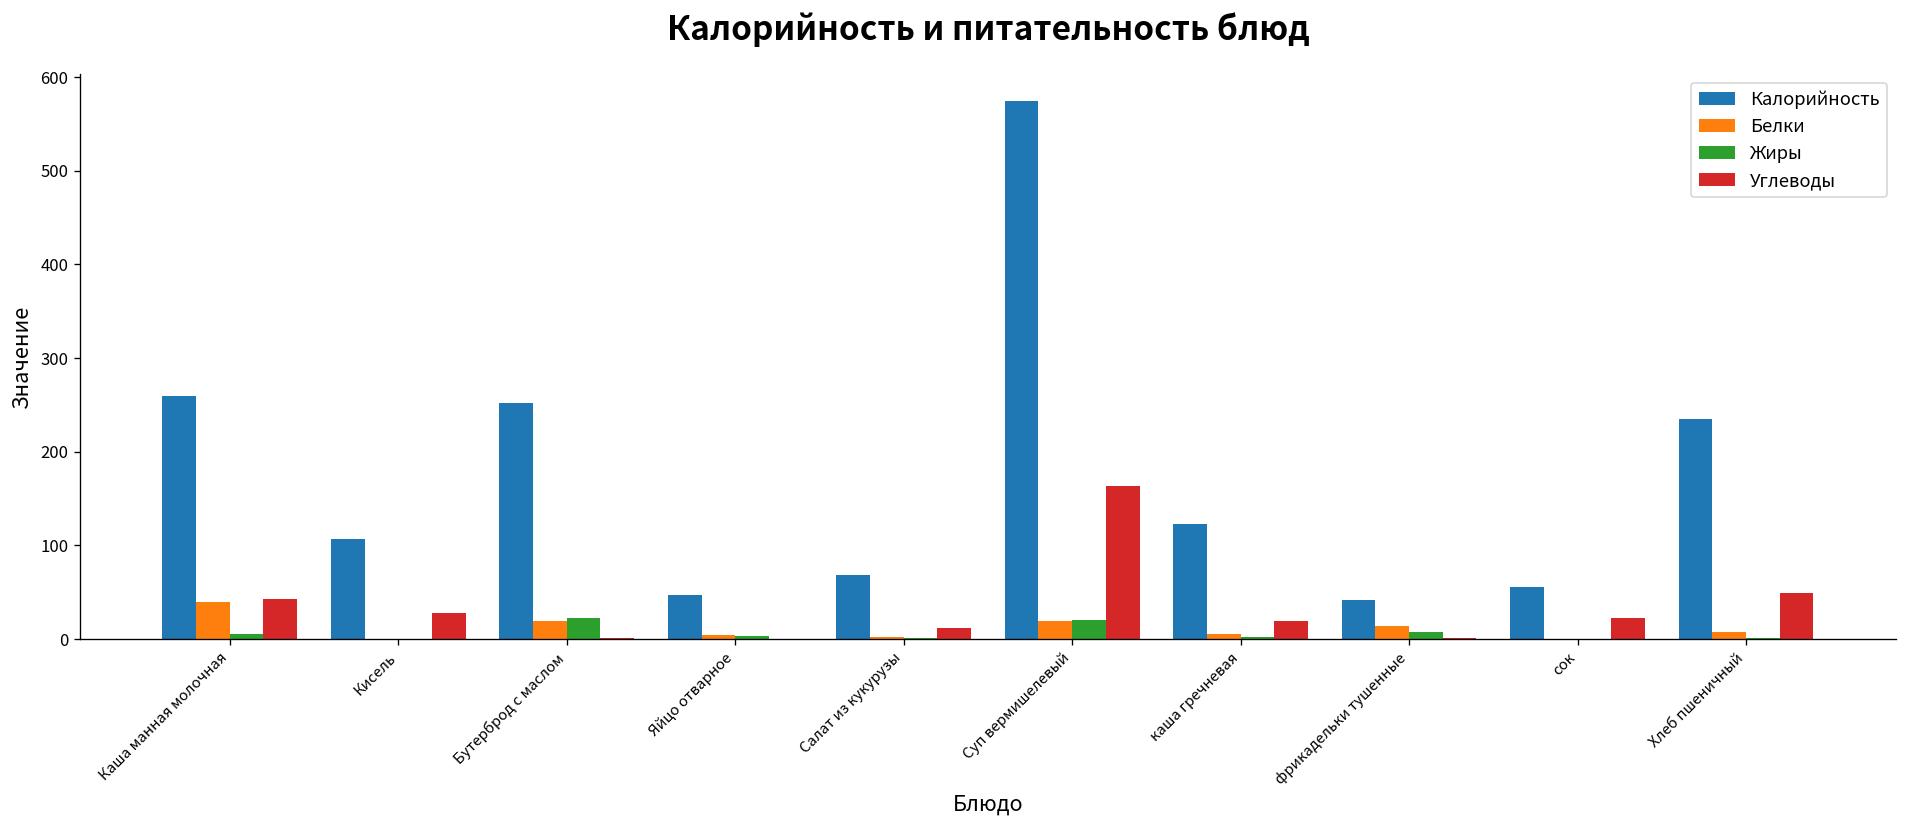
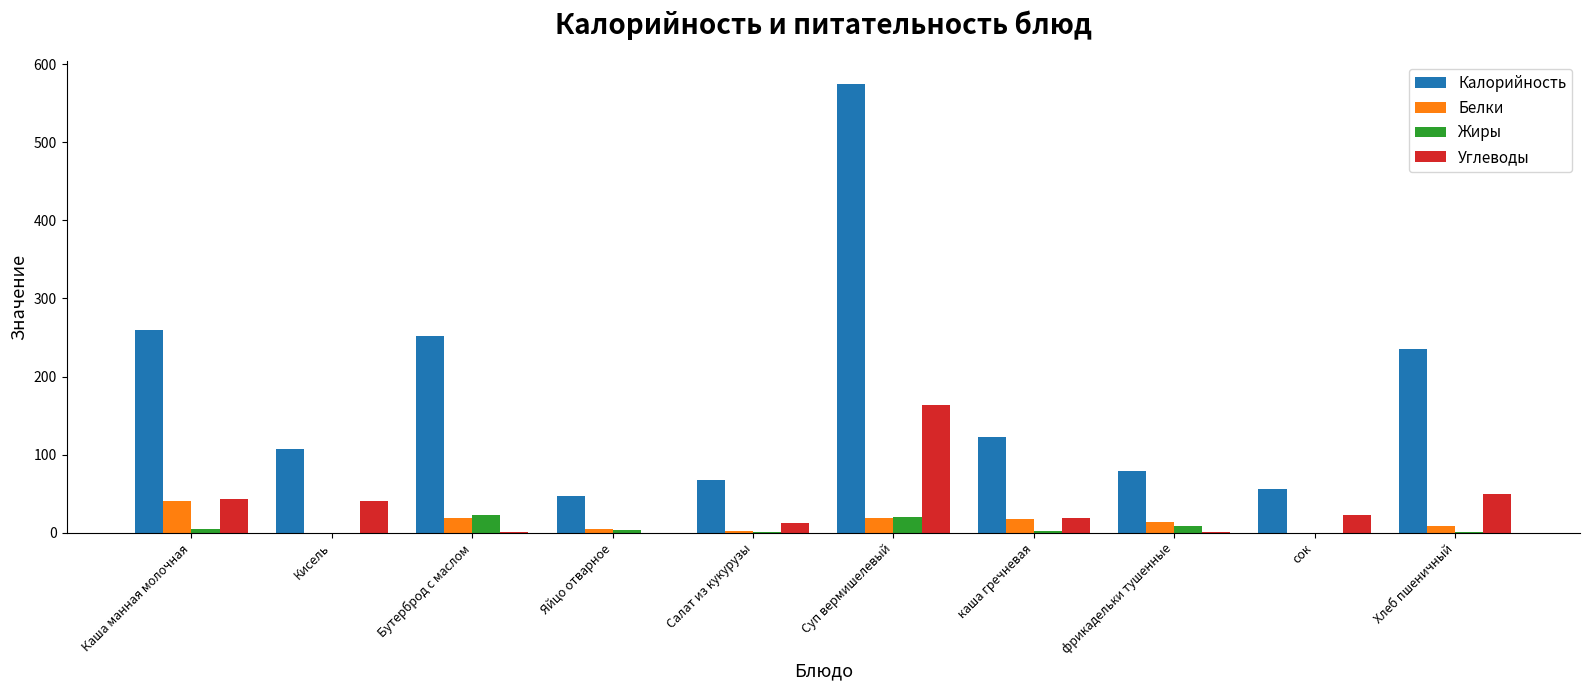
  {
    "Калорийность": {
      "Каша манная молочная": 260,
      "Кисель": 110,
      "Бутерброд с маслом": 250,
      "Яйцо отварное": 50,
      "Салат из кукурузы": 70,
      "Суп вермишелевый": 580,
      "каша гречневая": 120,
-     "фрикадельки тушенные": 40,
+     "фрикадельки тушенные": 80,
      "сок": 60,
      "Хлеб пшеничный": 240
    },
    "Белки": {
      "Каша манная молочная": 40,
      "Кисель": 0,
      "Бутерброд с маслом": 20,
      "Яйцо отварное": 0,
      "Суп вермишелевый": 20,
-     "каша гречневая": 10,
+     "каша гречневая": 20,
      "фрикадельки тушенные": 10,
      "сок": 0,
      "Хлеб пшеничный": 10
    },
    "Жиры": {
      "Каша манная молочная": 10,
      "Кисель": 0,
      "Бутерброд с маслом": 20,
      "Суп вермишелевый": 20,
      "фрикадельки тушенные": 10,
      "сок": 0
    },
    "Углеводы": {
      "Каша манная молочная": 40,
-     "Кисель": 30,
+     "Кисель": 40,
      "Яйцо отварное": 0,
      "Салат из кукурузы": 10,
      "Суп вермишелевый": 160,
      "каша гречневая": 20,
      "сок": 20,
      "Хлеб пшеничный": 50
    }
  }
